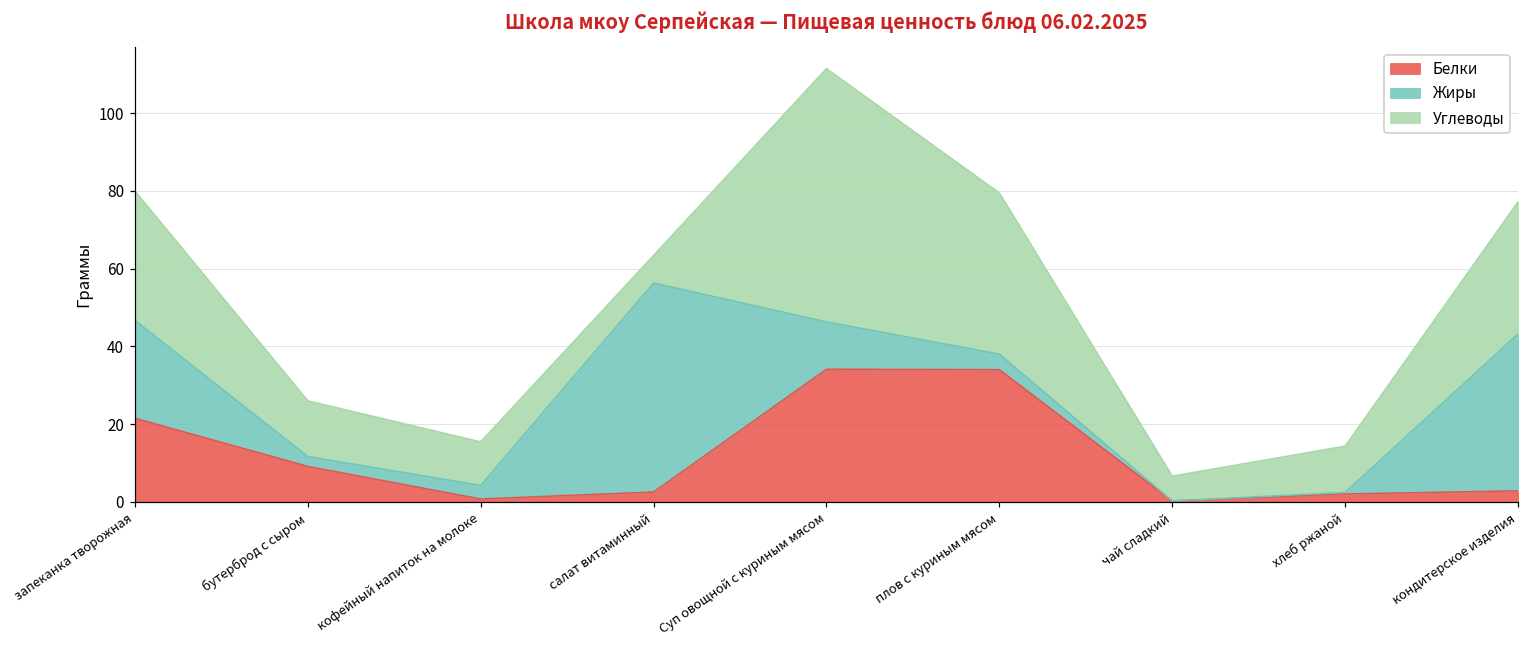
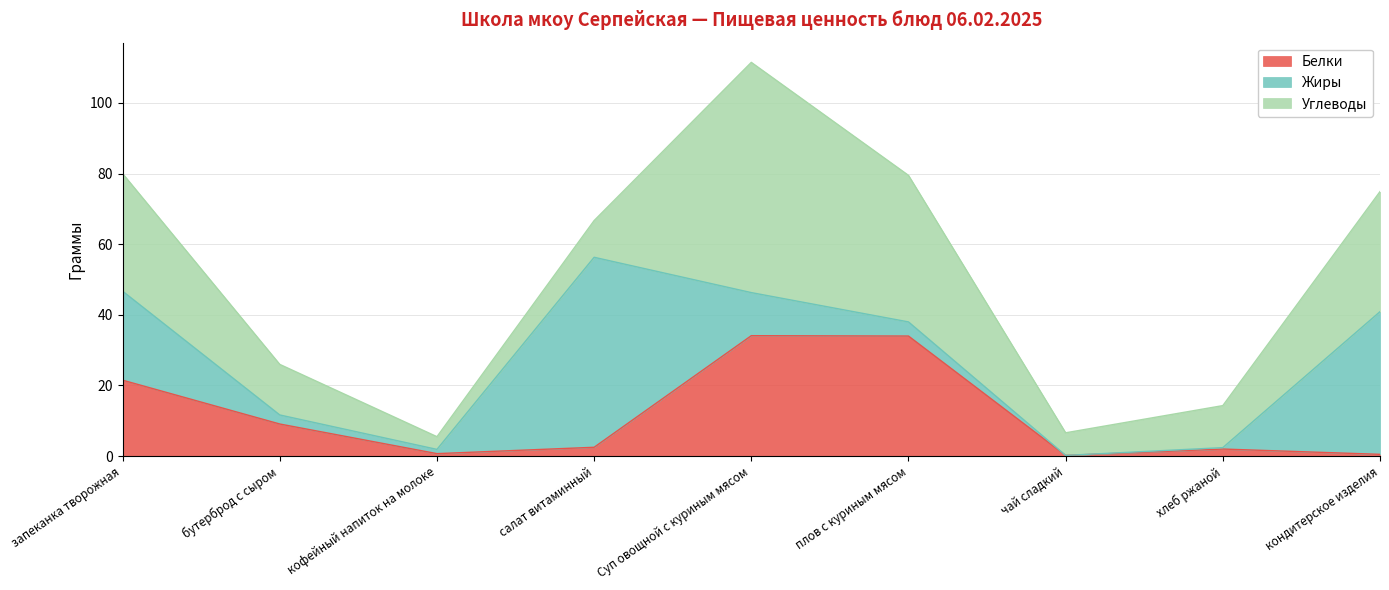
  {
    "Белки": {
      "запеканка творожная": 22,
      "бутерброд с сыром": 9,
      "кофейный напиток на молоке": 1,
      "салат витаминный": 3,
      "Суп овощной с куриным мясом": 34,
      "плов с куриным мясом": 34,
-     "кондитерское изделия": 3
+     "кондитерское изделия": 1
    },
    "Жиры": {
      "запеканка творожная": 25,
      "бутерброд с сыром": 3,
-     "кофейный напиток на молоке": 4,
+     "кофейный напиток на молоке": 1,
      "салат витаминный": 54,
      "Суп овощной с куриным мясом": 12,
      "плов с куриным мясом": 4,
      "кондитерское изделия": 40
    },
    "Углеводы": {
      "запеканка творожная": 33,
      "бутерброд с сыром": 14,
-     "кофейный напиток на молоке": 11,
-     "салат витаминный": 7,
+     "кофейный напиток на молоке": 4,
+     "салат витаминный": 10,
      "Суп овощной с куриным мясом": 65,
      "плов с куриным мясом": 42,
      "чай сладкий": 6,
      "хлеб ржаной": 12,
      "кондитерское изделия": 34
    }
  }
